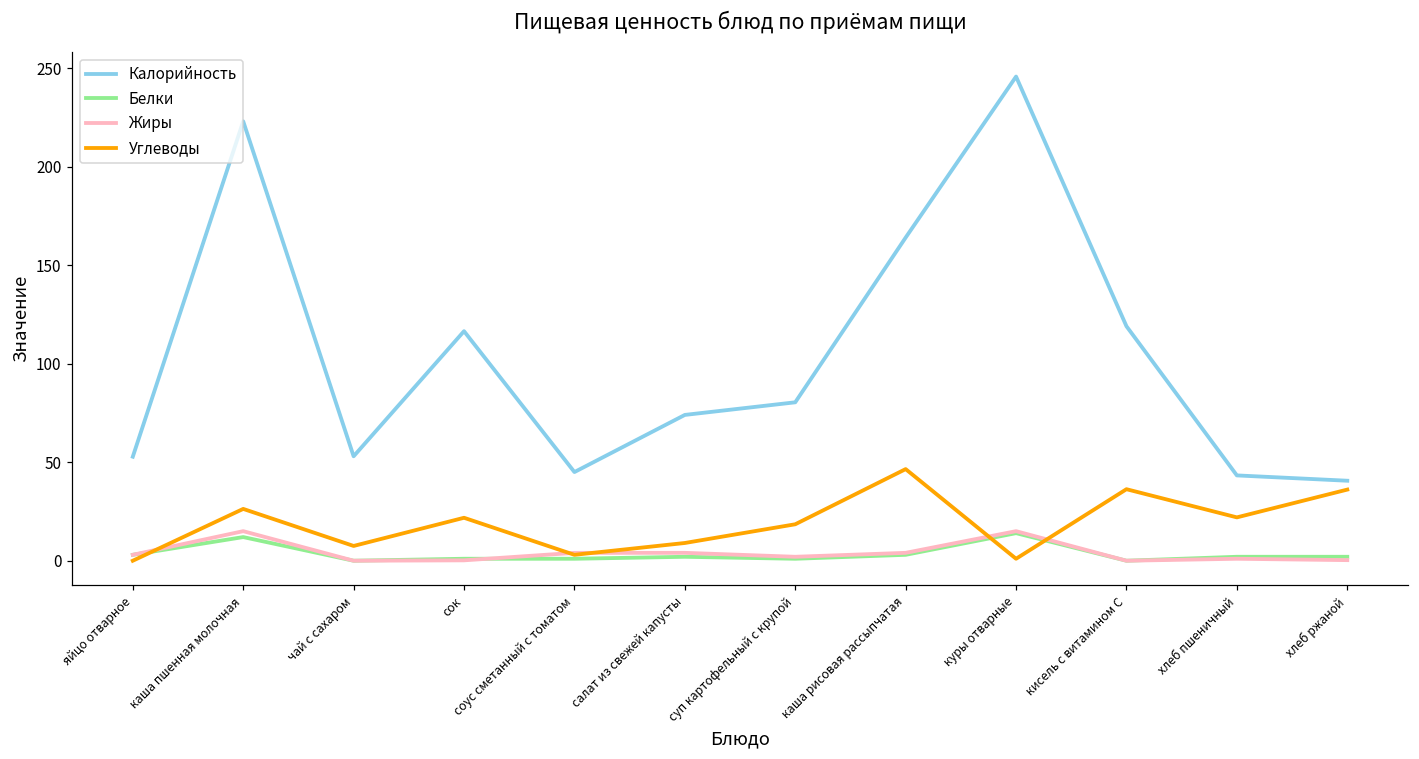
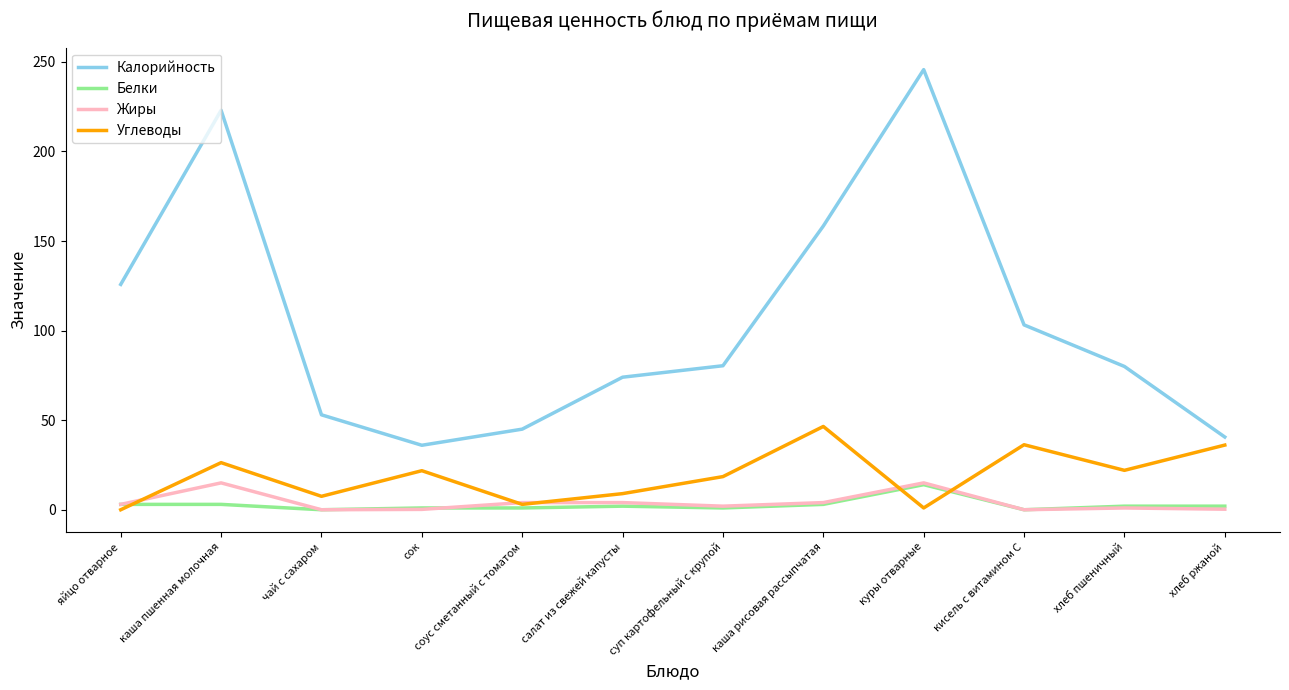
  {
    "Калорийность": {
-     "яйцо отварное": 53,
+     "яйцо отварное": 126,
      "чай с сахаром": 53,
-     "сок": 117,
+     "сок": 36,
      "соус сметанный с томатом": 45,
      "салат из свежей капусты": 74,
      "суп картофельный с крупой": 80,
-     "каша рисовая рассыпчатая": 164,
+     "каша рисовая рассыпчатая": 158,
      "куры отварные": 246,
-     "кисель с витамином С": 119,
-     "хлеб пшеничный": 43,
+     "кисель с витамином С": 103,
+     "хлеб пшеничный": 80,
      "хлеб ржаной": 41
    },
    "Белки": {
-     "каша пшенная молочная": 12,
+     "каша пшенная молочная": 3,
      "соус сметанный с томатом": 1,
      "салат из свежей капусты": 2,
      "хлеб ржаной": 2
    },
    "Жиры": {
      "каша пшенная молочная": 15,
      "салат из свежей капусты": 4,
      "хлеб ржаной": 0
    },
    "Углеводы": {
      "яйцо отварное": 0,
      "каша пшенная молочная": 26,
      "чай с сахаром": 8,
      "сок": 22,
      "салат из свежей капусты": 9,
      "суп картофельный с крупой": 19,
      "каша рисовая рассыпчатая": 47,
      "куры отварные": 1,
      "кисель с витамином С": 36,
      "хлеб пшеничный": 22,
      "хлеб ржаной": 36
    }
  }
